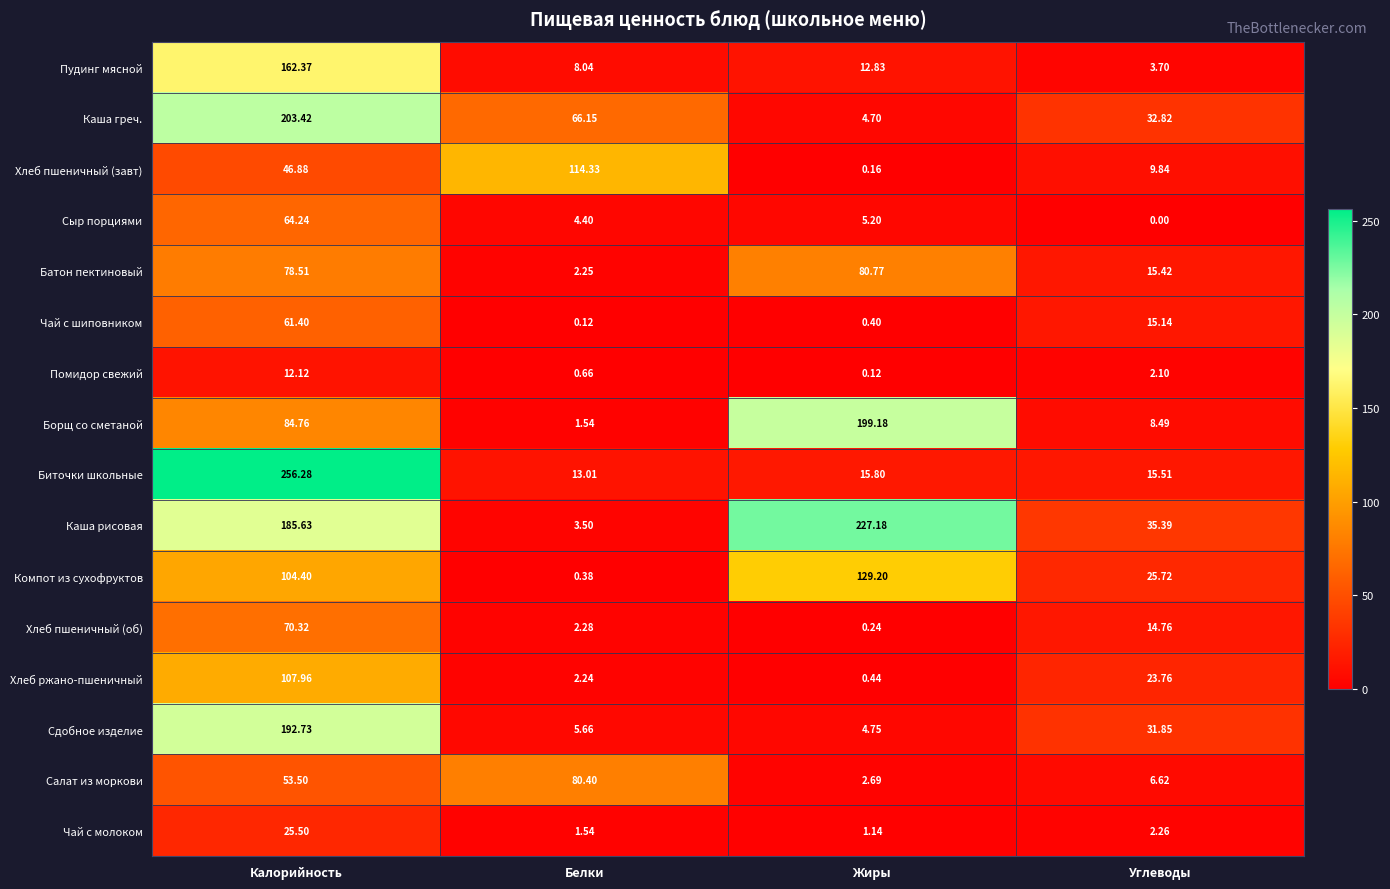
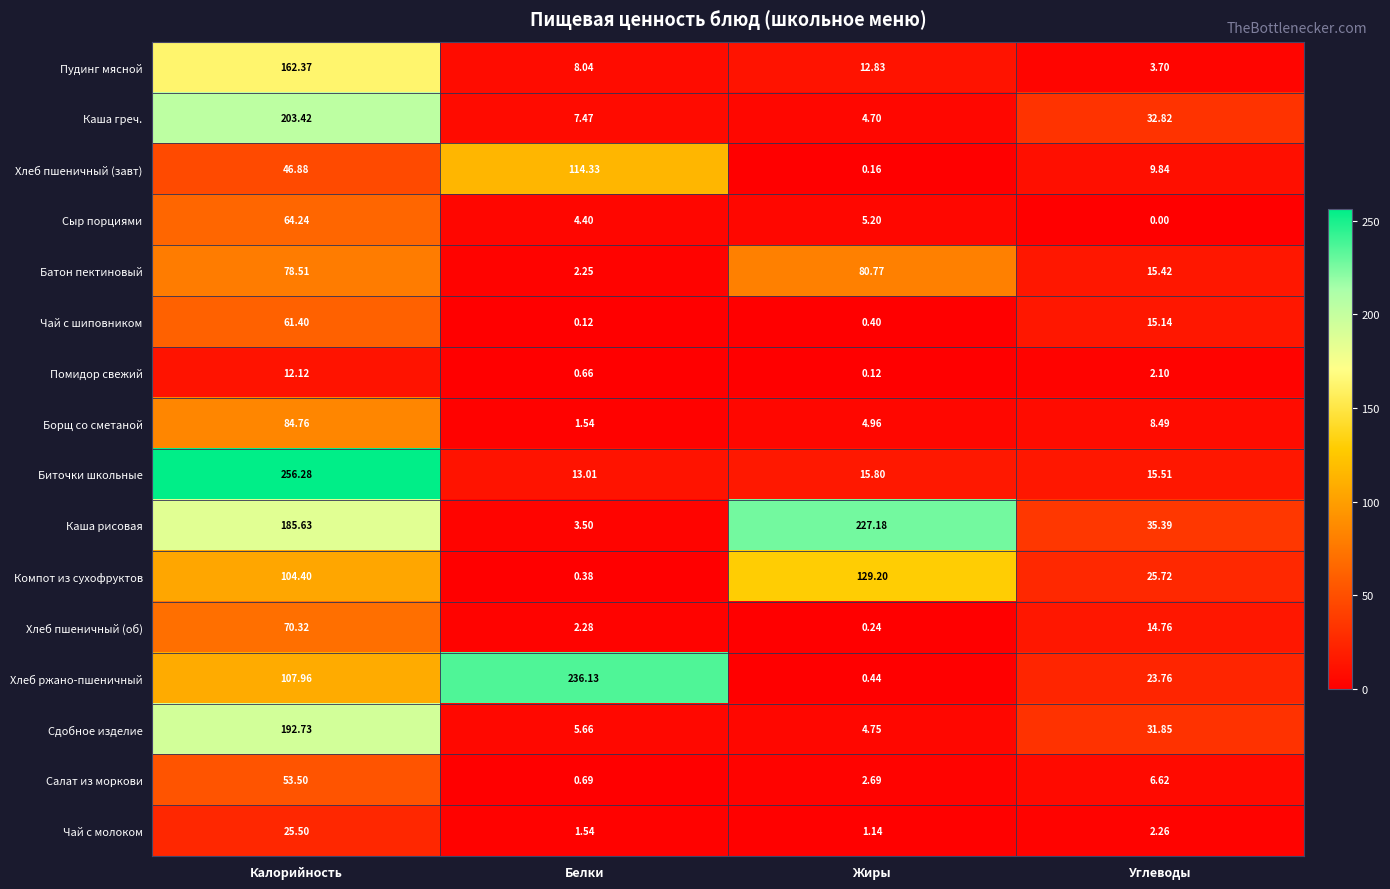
  {
    "Пудинг мясной": {
      "Калорийность": 162.37,
      "Белки": 8.04,
      "Жиры": 12.83,
      "Углеводы": 3.70
    },
    "Каша греч.": {
      "Калорийность": 203.42,
-     "Белки": 66.15,
+     "Белки": 7.47,
      "Жиры": 4.70,
      "Углеводы": 32.82
    },
    "Хлеб пшеничный (завт)": {
      "Калорийность": 46.88,
      "Белки": 114.33,
      "Жиры": 0.16,
      "Углеводы": 9.84
    },
    "Сыр порциями": {
      "Калорийность": 64.24,
      "Белки": 4.40,
      "Жиры": 5.20,
      "Углеводы": 0.00
    },
    "Батон пектиновый": {
      "Калорийность": 78.51,
      "Белки": 2.25,
      "Жиры": 80.77,
      "Углеводы": 15.42
    },
    "Чай с шиповником": {
      "Калорийность": 61.40,
      "Белки": 0.12,
      "Жиры": 0.40,
      "Углеводы": 15.14
    },
    "Помидор свежий": {
      "Калорийность": 12.12,
      "Белки": 0.66,
      "Жиры": 0.12,
      "Углеводы": 2.10
    },
    "Борщ со сметаной": {
      "Калорийность": 84.76,
      "Белки": 1.54,
-     "Жиры": 199.18,
+     "Жиры": 4.96,
      "Углеводы": 8.49
    },
    "Биточки школьные": {
      "Калорийность": 256.28,
      "Белки": 13.01,
      "Жиры": 15.80,
      "Углеводы": 15.51
    },
    "Каша рисовая": {
      "Калорийность": 185.63,
      "Белки": 3.50,
      "Жиры": 227.18,
      "Углеводы": 35.39
    },
    "Компот из сухофруктов": {
      "Калорийность": 104.40,
      "Белки": 0.38,
      "Жиры": 129.20,
      "Углеводы": 25.72
    },
    "Хлеб пшеничный (об)": {
      "Калорийность": 70.32,
      "Белки": 2.28,
      "Жиры": 0.24,
      "Углеводы": 14.76
    },
    "Хлеб ржано-пшеничный": {
      "Калорийность": 107.96,
-     "Белки": 2.24,
+     "Белки": 236.13,
      "Жиры": 0.44,
      "Углеводы": 23.76
    },
    "Сдобное изделие": {
      "Калорийность": 192.73,
      "Белки": 5.66,
      "Жиры": 4.75,
      "Углеводы": 31.85
    },
    "Салат из моркови": {
      "Калорийность": 53.50,
-     "Белки": 80.40,
+     "Белки": 0.69,
      "Жиры": 2.69,
      "Углеводы": 6.62
    },
    "Чай с молоком": {
      "Калорийность": 25.50,
      "Белки": 1.54,
      "Жиры": 1.14,
      "Углеводы": 2.26
    }
  }
